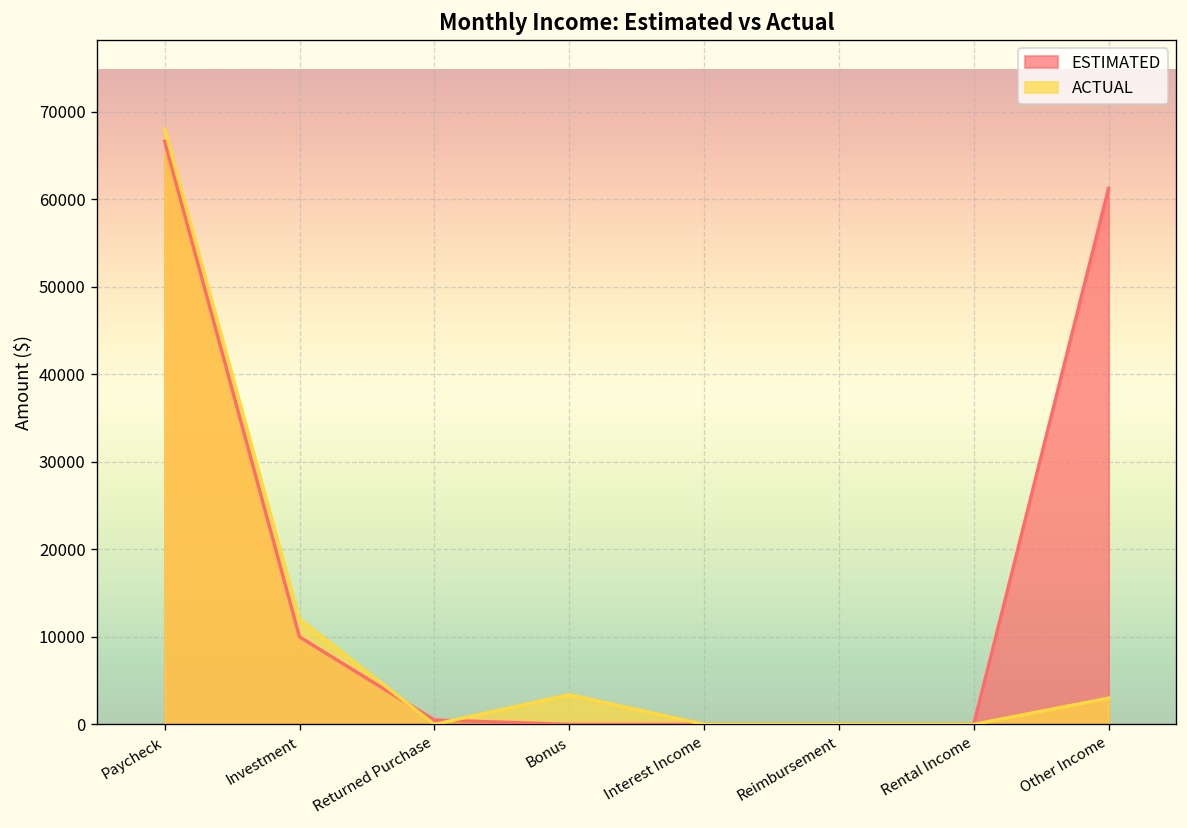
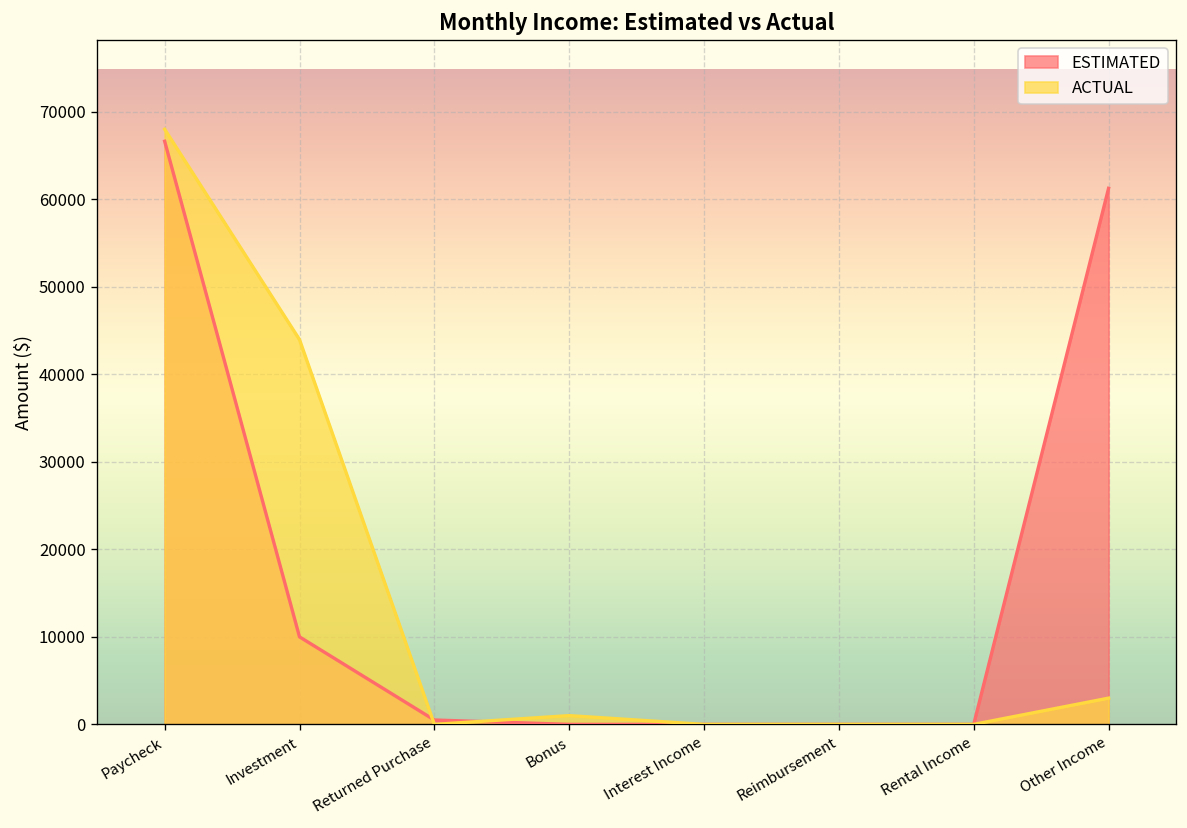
  {
    "ESTIMATED": {
      "Paycheck": 67000,
      "Investment": 10000,
      "Returned Purchase": 1000,
      "Bonus": 0,
      "Other Income": 61000
    },
    "ACTUAL": {
      "Paycheck": 68000,
-     "Investment": 12000,
+     "Investment": 44000,
      "Returned Purchase": 0,
-     "Bonus": 3000,
+     "Bonus": 1000,
      "Other Income": 3000
    }
  }
